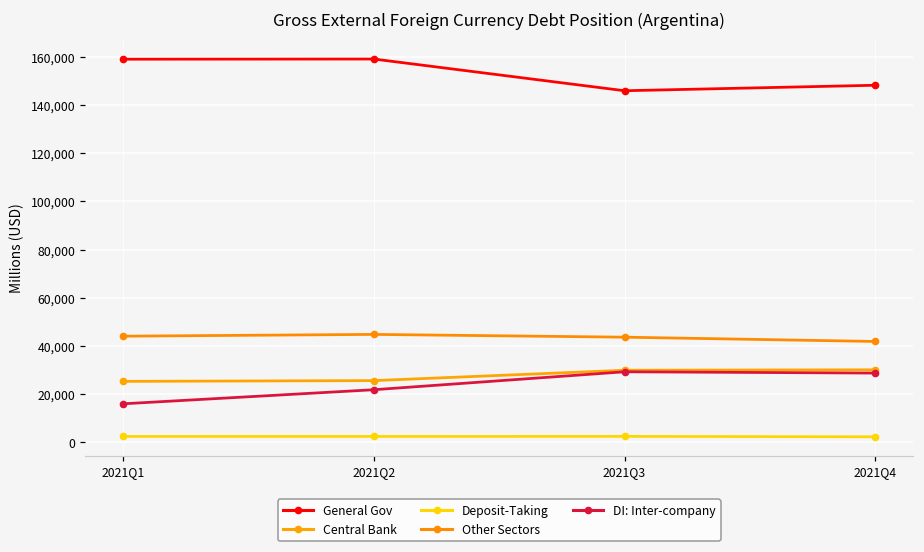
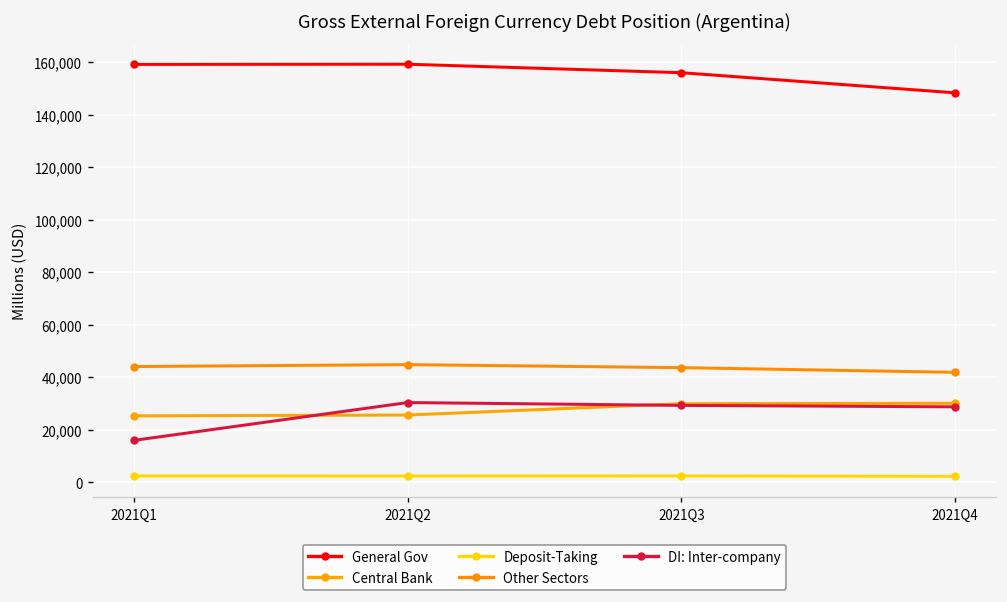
  {
    "General Gov": {
      "2021Q1": "159,000",
      "2021Q2": "159,000",
-     "2021Q3": "146,000",
+     "2021Q3": "156,000",
      "2021Q4": "148,000"
    },
    "DI: Inter-company": {
      "2021Q1": "16,000",
-     "2021Q2": "22,000",
+     "2021Q2": "30,000",
      "2021Q4": "29,000"
    }
  }
